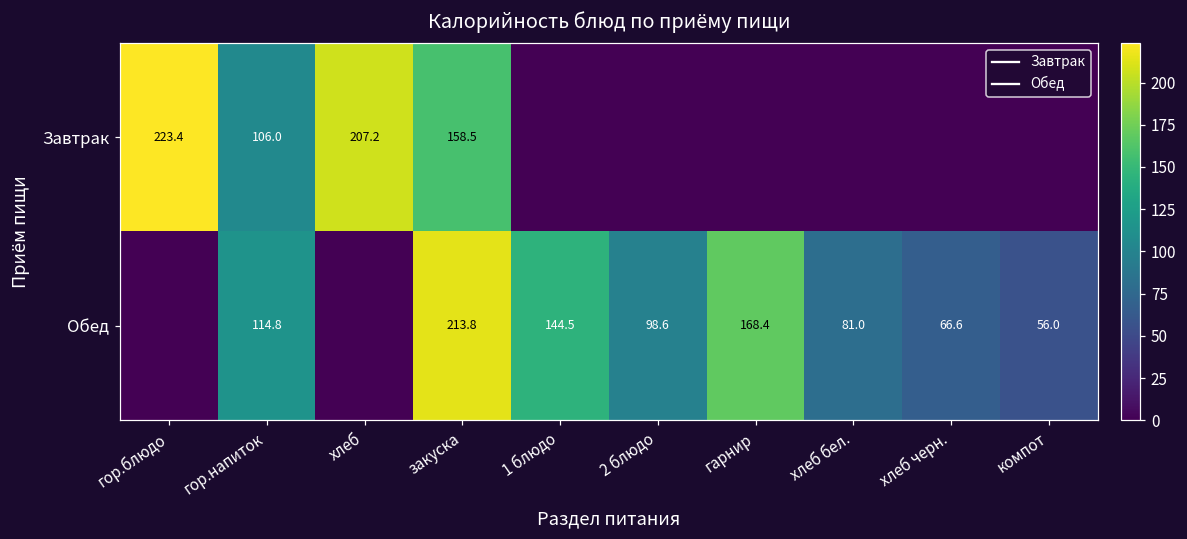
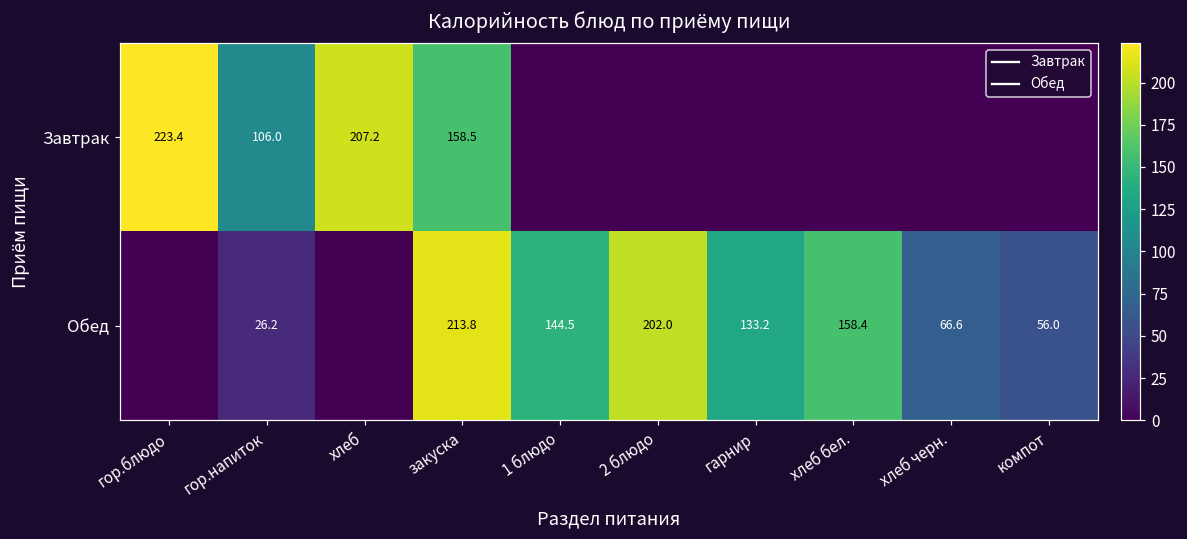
  {
    "Завтрак": {
      "гор.блюдо": 223.4,
      "гор.напиток": 106.0,
      "хлеб": 207.2,
      "закуска": 158.5
    },
    "Обед": {
-     "гор.напиток": 114.8,
+     "гор.напиток": 26.2,
      "закуска": 213.8,
      "1 блюдо": 144.5,
-     "2 блюдо": 98.6,
-     "гарнир": 168.4,
-     "хлеб бел.": 81.0,
+     "2 блюдо": 202.0,
+     "гарнир": 133.2,
+     "хлеб бел.": 158.4,
      "хлеб черн.": 66.6,
      "компот": 56.0
    }
  }
